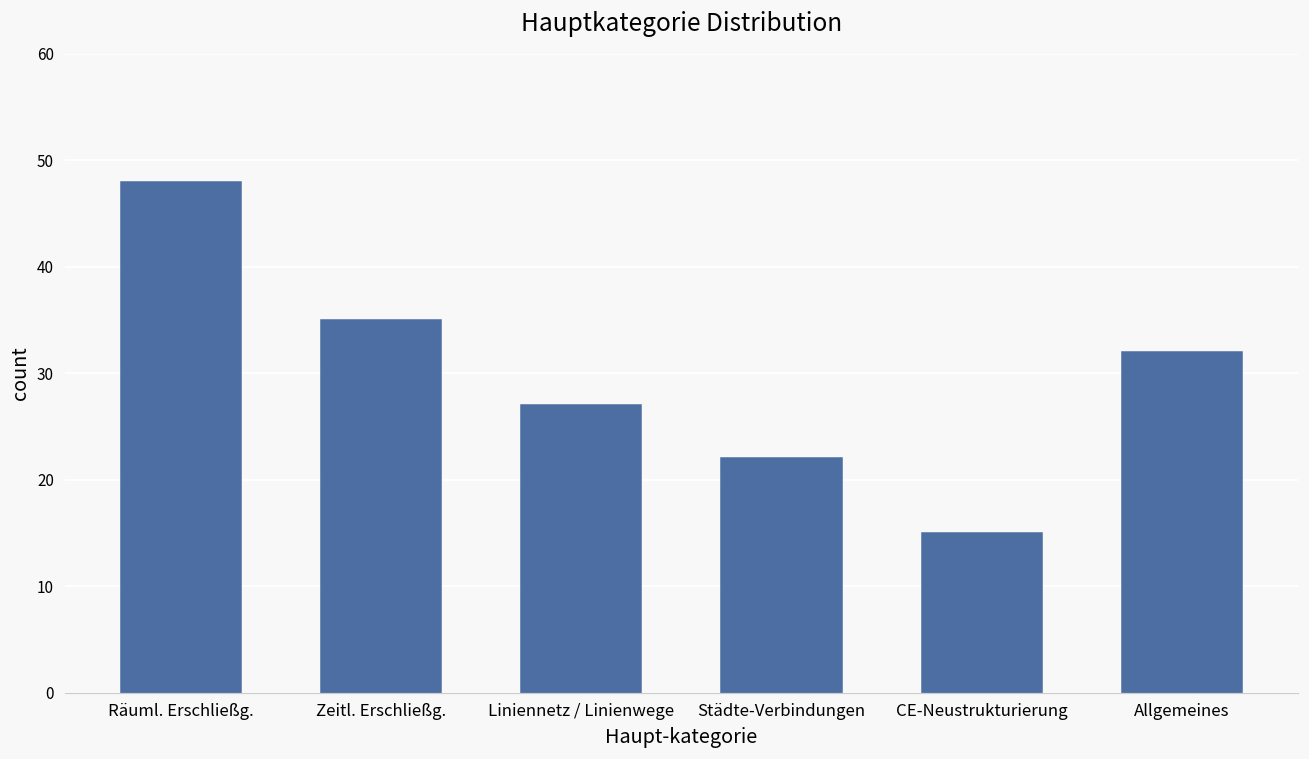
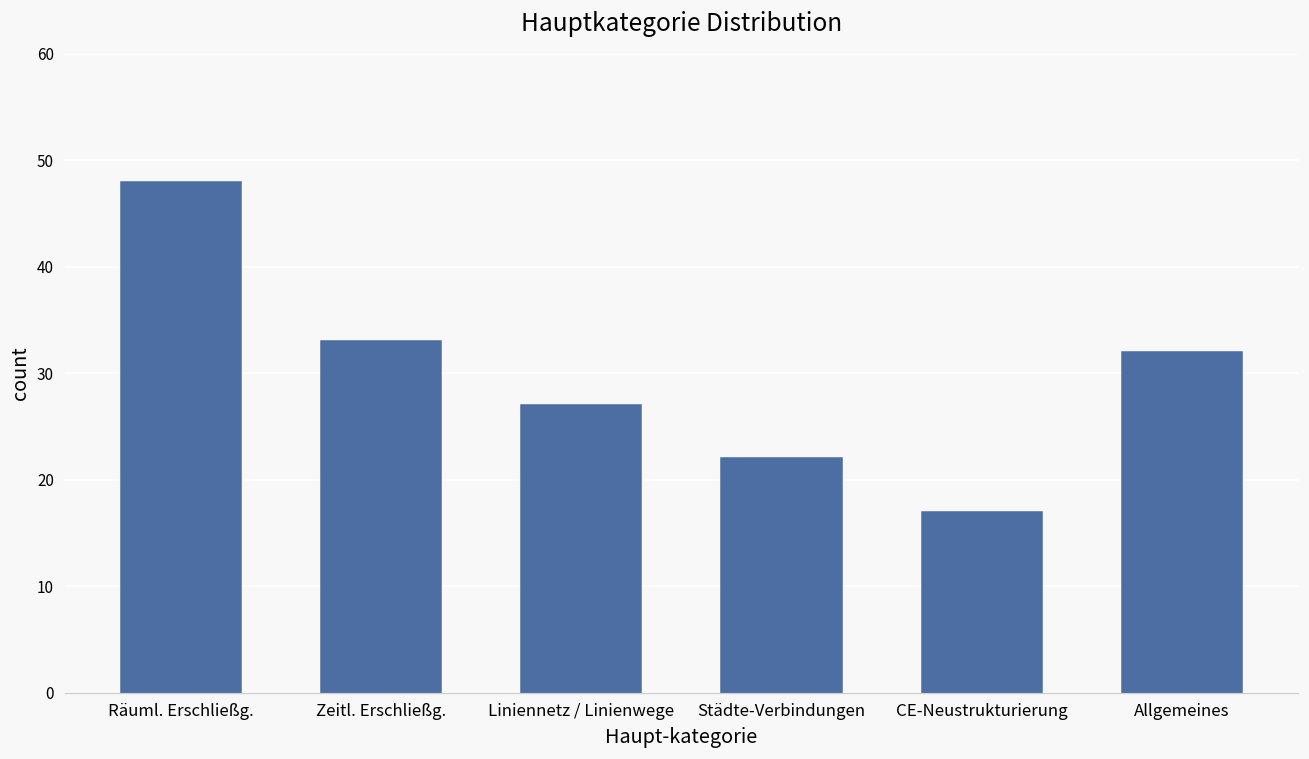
  {
    "Räuml. Erschließg.": 48,
-   "Zeitl. Erschließg.": 35,
+   "Zeitl. Erschließg.": 33,
    "Liniennetz / Linienwege": 27,
    "Städte-Verbindungen": 22,
-   "CE-Neustrukturierung": 15,
+   "CE-Neustrukturierung": 17,
    "Allgemeines": 32
  }
